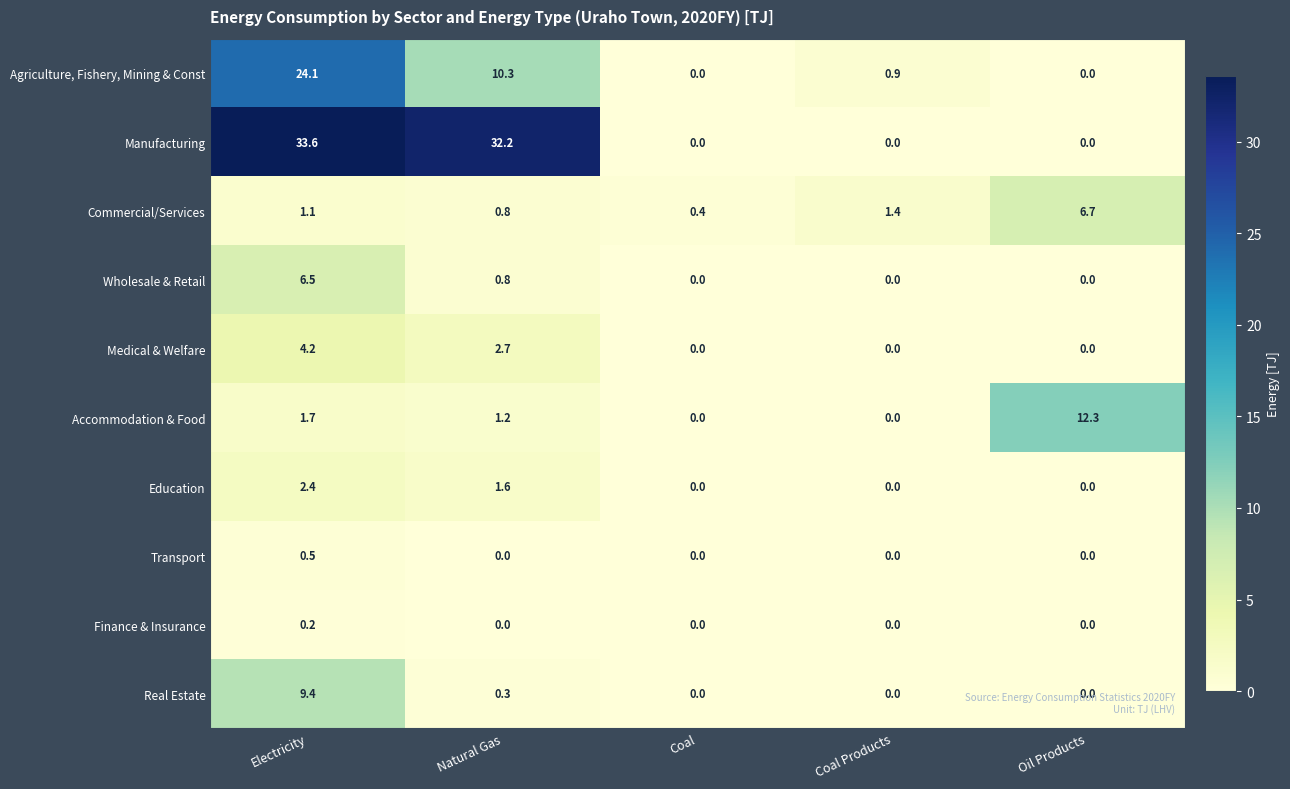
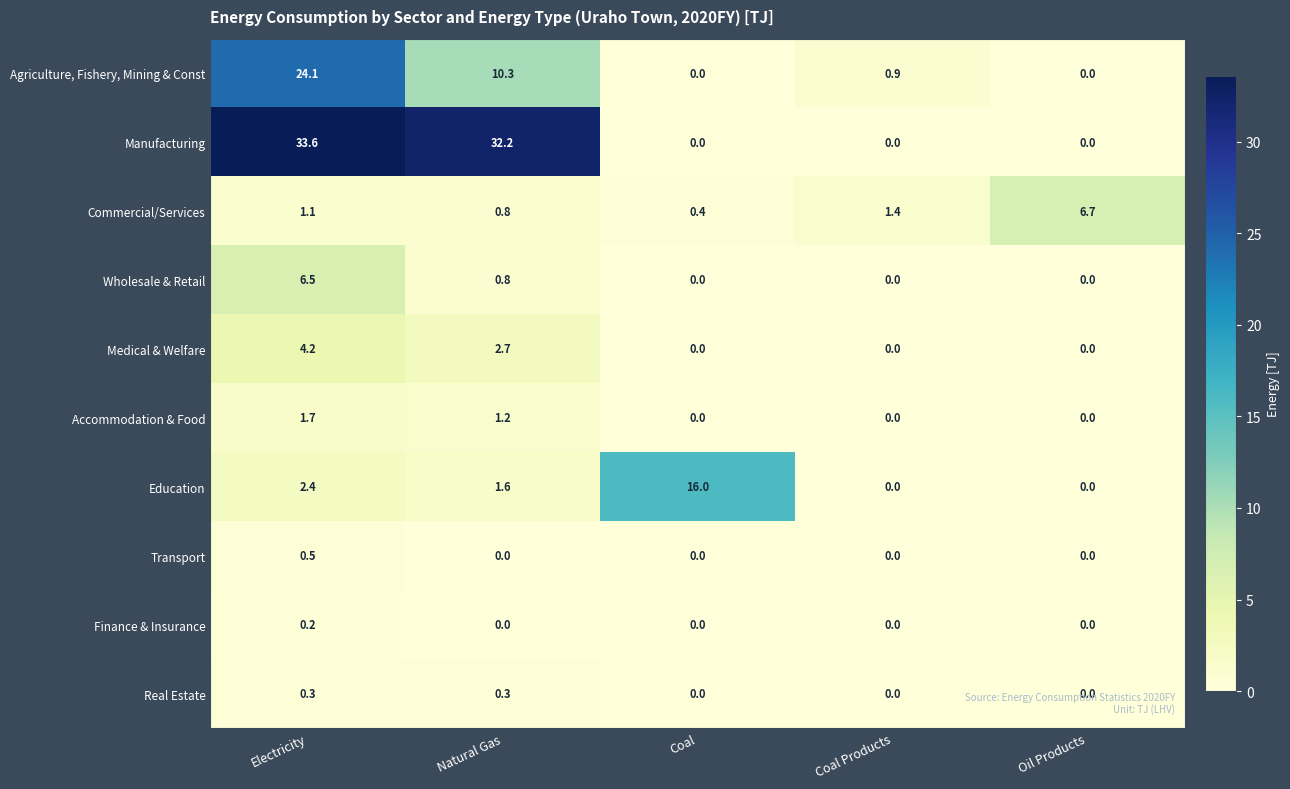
  {
    "Agriculture, Fishery, Mining & Const": {
      "Electricity": 24.1,
      "Natural Gas": 10.3,
      "Coal": 0.0,
      "Coal Products": 0.9,
      "Oil Products": 0.0
    },
    "Manufacturing": {
      "Electricity": 33.6,
      "Natural Gas": 32.2,
      "Coal": 0.0,
      "Coal Products": 0.0,
      "Oil Products": 0.0
    },
    "Commercial/Services": {
      "Electricity": 1.1,
      "Natural Gas": 0.8,
      "Coal": 0.4,
      "Coal Products": 1.4,
      "Oil Products": 6.7
    },
    "Wholesale & Retail": {
      "Electricity": 6.5,
      "Natural Gas": 0.8,
      "Coal": 0.0,
      "Coal Products": 0.0,
      "Oil Products": 0.0
    },
    "Medical & Welfare": {
      "Electricity": 4.2,
      "Natural Gas": 2.7,
      "Coal": 0.0,
      "Coal Products": 0.0,
      "Oil Products": 0.0
    },
    "Accommodation & Food": {
      "Electricity": 1.7,
      "Natural Gas": 1.2,
      "Coal": 0.0,
      "Coal Products": 0.0,
-     "Oil Products": 12.3
+     "Oil Products": 0.0
    },
    "Education": {
      "Electricity": 2.4,
      "Natural Gas": 1.6,
-     "Coal": 0.0,
+     "Coal": 16.0,
      "Coal Products": 0.0,
      "Oil Products": 0.0
    },
    "Transport": {
      "Electricity": 0.5,
      "Natural Gas": 0.0,
      "Coal": 0.0,
      "Coal Products": 0.0,
      "Oil Products": 0.0
    },
    "Finance & Insurance": {
      "Electricity": 0.2,
      "Natural Gas": 0.0,
      "Coal": 0.0,
      "Coal Products": 0.0,
      "Oil Products": 0.0
    },
    "Real Estate": {
-     "Electricity": 9.4,
+     "Electricity": 0.3,
      "Natural Gas": 0.3,
      "Coal": 0.0,
      "Coal Products": 0.0,
      "Oil Products": 2020
    }
  }
